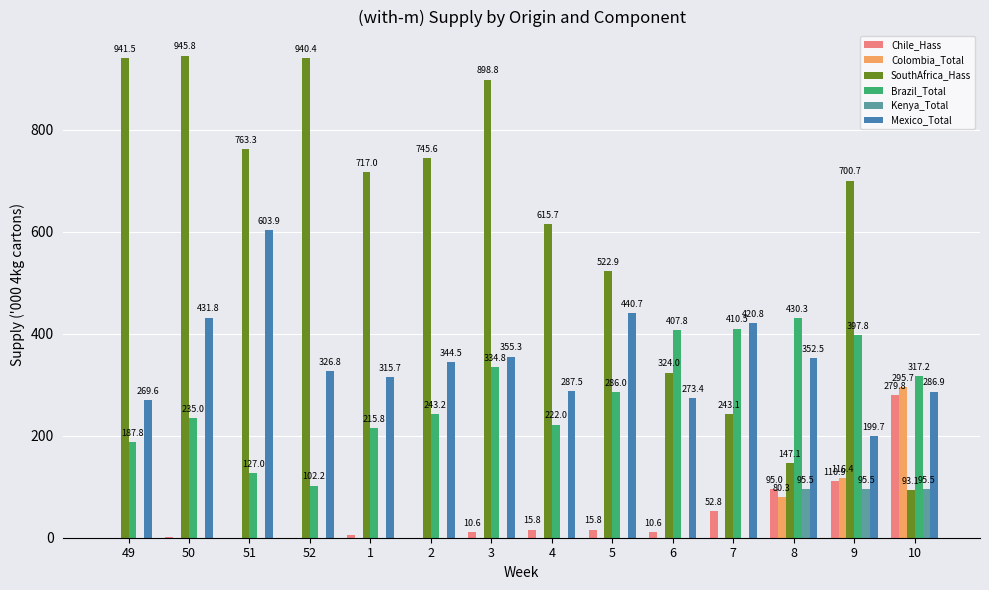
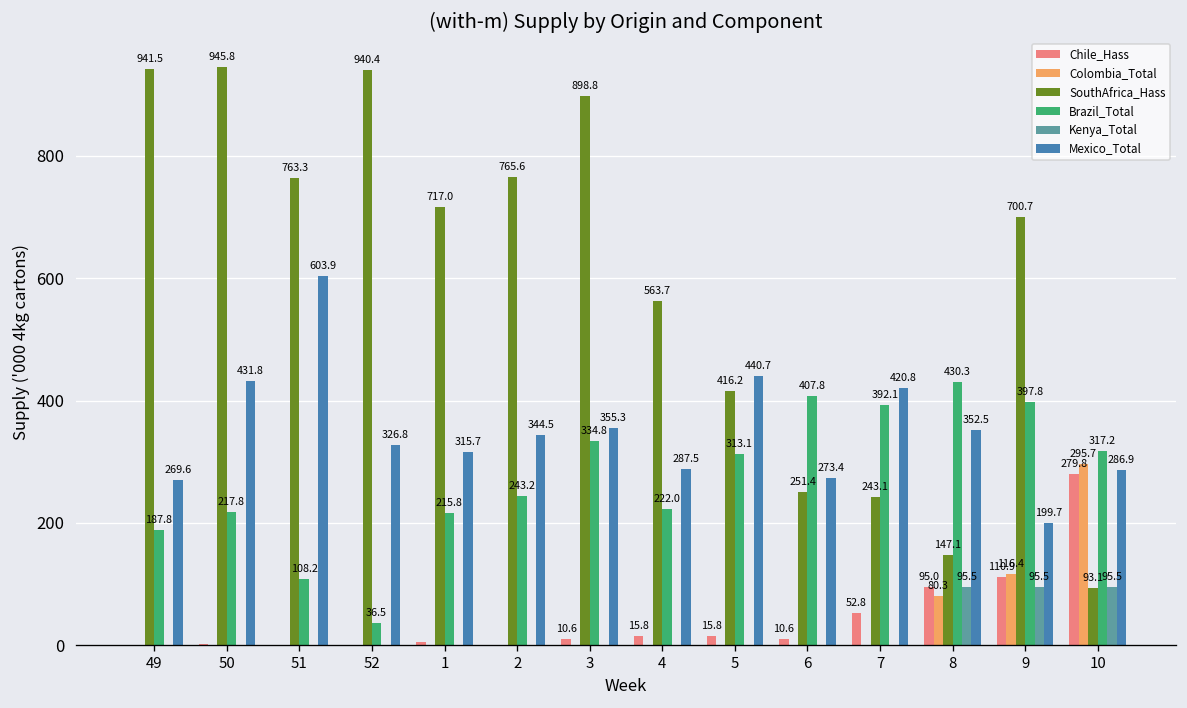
  {
    "SouthAfrica_Hass": {
      "49": 941.5,
      "50": 945.8,
      "51": 763.3,
      "52": 940.4,
      "1": 717.0,
-     "2": 745.6,
+     "2": 765.6,
      "3": 898.8,
-     "4": 615.7,
-     "5": 522.9,
-     "6": 324.0,
+     "4": 563.7,
+     "5": 416.2,
+     "6": 251.4,
      "7": 243.1,
      "8": 147.1,
      "9": 700.7,
      "10": 93.1
    },
    "Brazil_Total": {
      "49": 187.8,
-     "50": 235.0,
-     "51": 127.0,
-     "52": 102.2,
+     "50": 217.8,
+     "51": 108.2,
+     "52": 36.5,
      "1": 215.8,
      "2": 243.2,
      "3": 334.8,
      "4": 222.0,
-     "5": 286.0,
+     "5": 313.1,
      "6": 407.8,
-     "7": 410.5,
+     "7": 392.1,
      "8": 430.3,
      "9": 397.8,
      "10": 317.2
    }
  }
